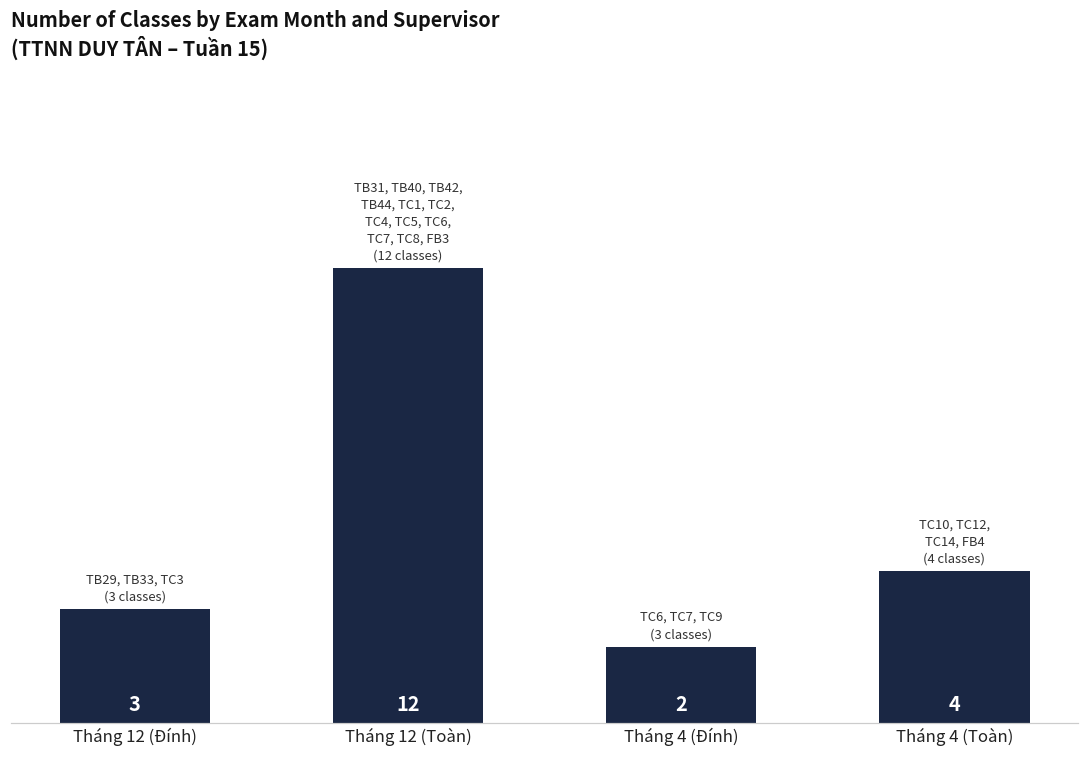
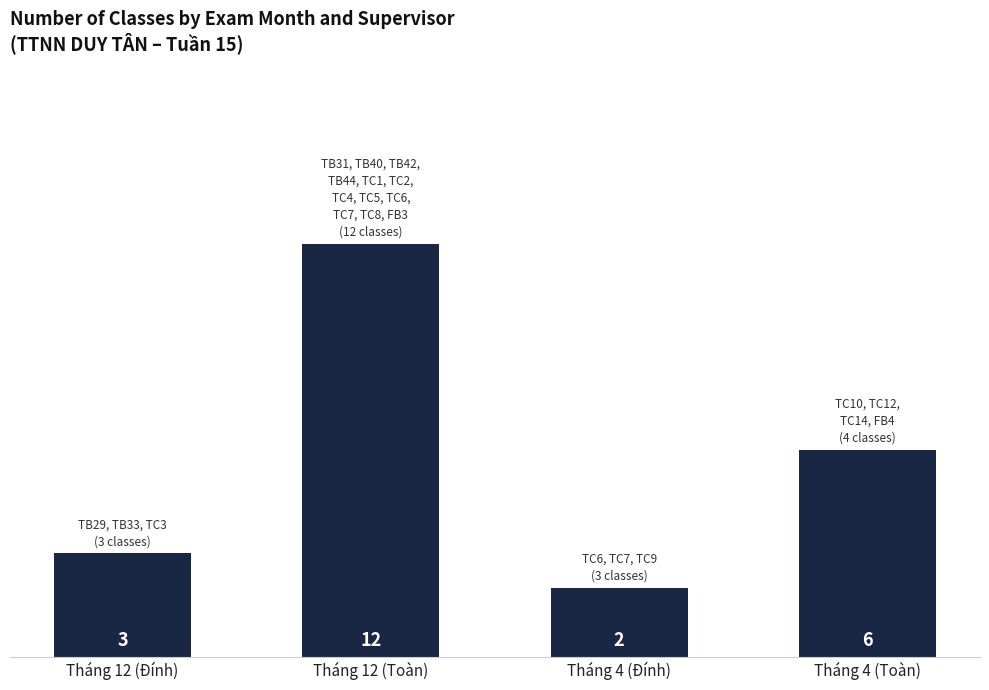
  {
    "Tháng 12 (Đính)": "(3 classes)",
    "Tháng 12 (Toàn)": "(12 classes)",
    "Tháng 4 (Đính)": "2",
-   "Tháng 4 (Toàn)": "4"
+   "Tháng 4 (Toàn)": "6"
  }
